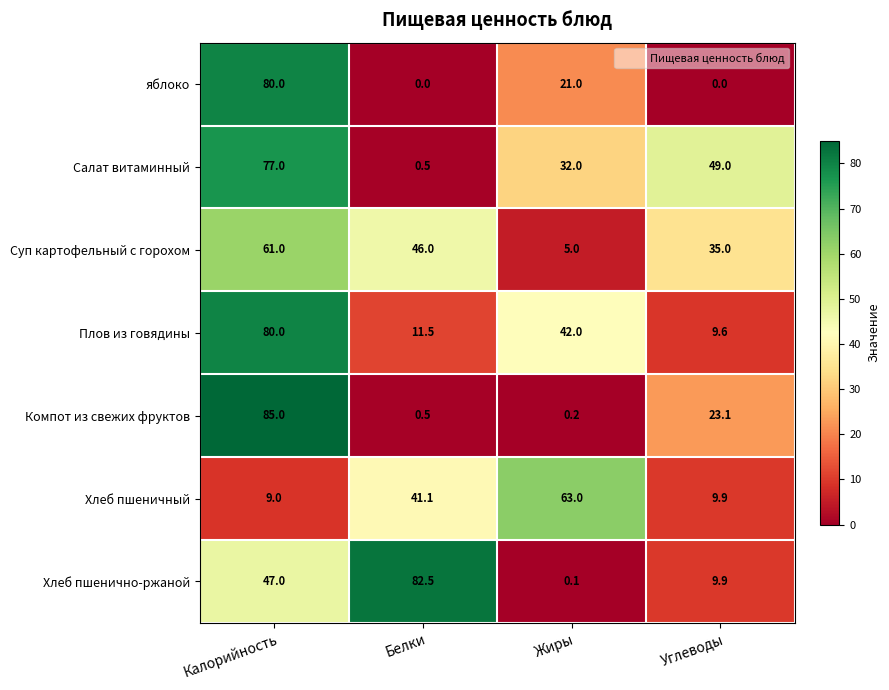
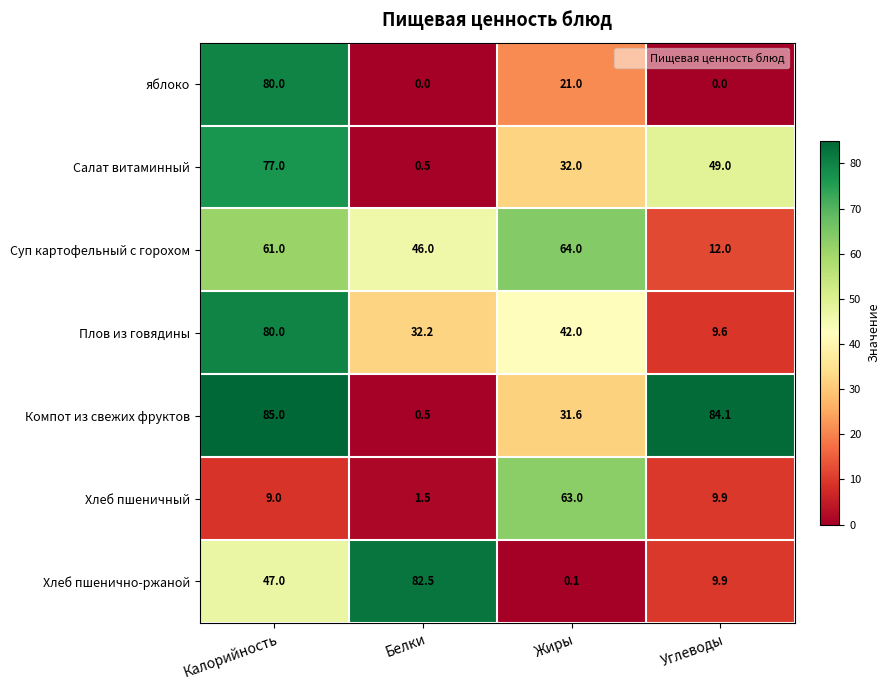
  {
    "яблоко": {
      "Калорийность": 80.0,
      "Белки": 0.0,
      "Жиры": 21.0,
      "Углеводы": 0.0
    },
    "Салат витаминный": {
      "Калорийность": 77.0,
      "Белки": 0.5,
      "Жиры": 32.0,
      "Углеводы": 49.0
    },
    "Суп картофельный с горохом": {
      "Калорийность": 61.0,
      "Белки": 46.0,
-     "Жиры": 5.0,
-     "Углеводы": 35.0
+     "Жиры": 64.0,
+     "Углеводы": 12.0
    },
    "Плов из говядины": {
      "Калорийность": 80.0,
-     "Белки": 11.5,
+     "Белки": 32.2,
      "Жиры": 42.0,
      "Углеводы": 9.6
    },
    "Компот из свежих фруктов": {
      "Калорийность": 85.0,
      "Белки": 0.5,
-     "Жиры": 0.2,
-     "Углеводы": 23.1
+     "Жиры": 31.6,
+     "Углеводы": 84.1
    },
    "Хлеб пшеничный": {
      "Калорийность": 9.0,
-     "Белки": 41.1,
+     "Белки": 1.5,
      "Жиры": 63.0,
      "Углеводы": 9.9
    },
    "Хлеб пшенично-ржаной": {
      "Калорийность": 47.0,
      "Белки": 82.5,
      "Жиры": 0.1,
      "Углеводы": 9.9
    }
  }
